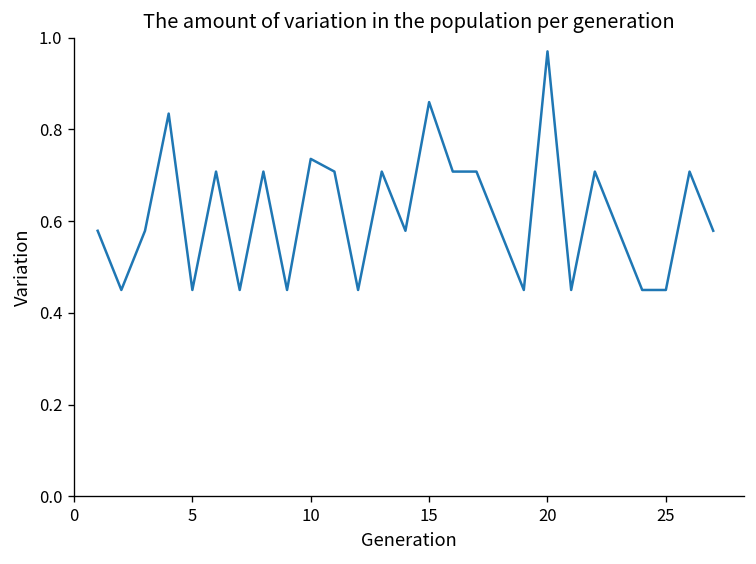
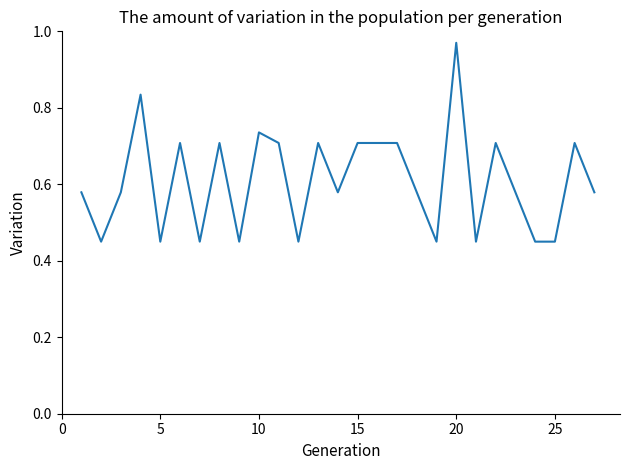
  {
    "5": 0.45,
    "10": 0.74,
-   "15": 0.86,
+   "15": 0.71,
    "20": 0.97,
    "25": 0.45
  }
